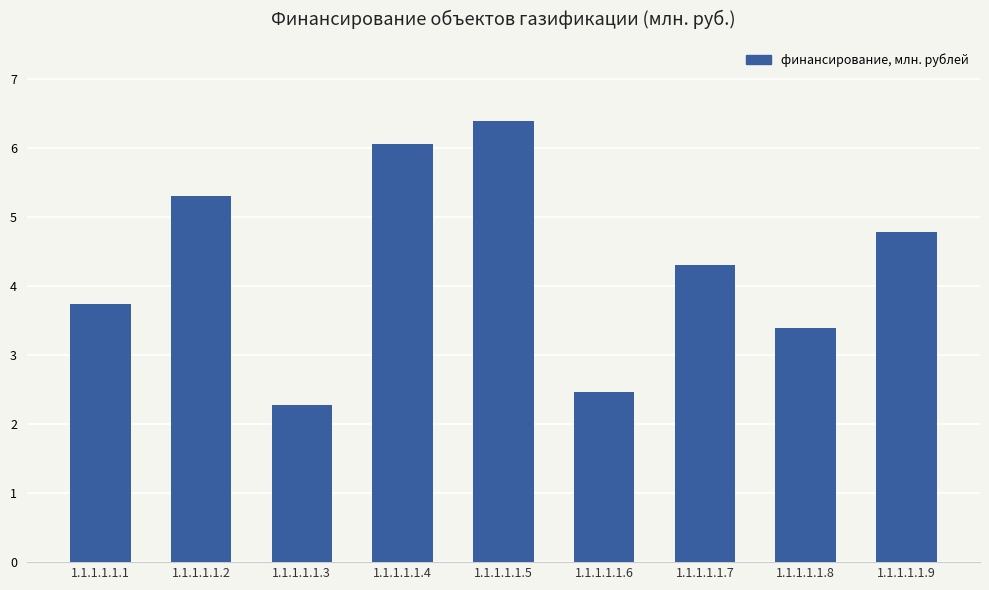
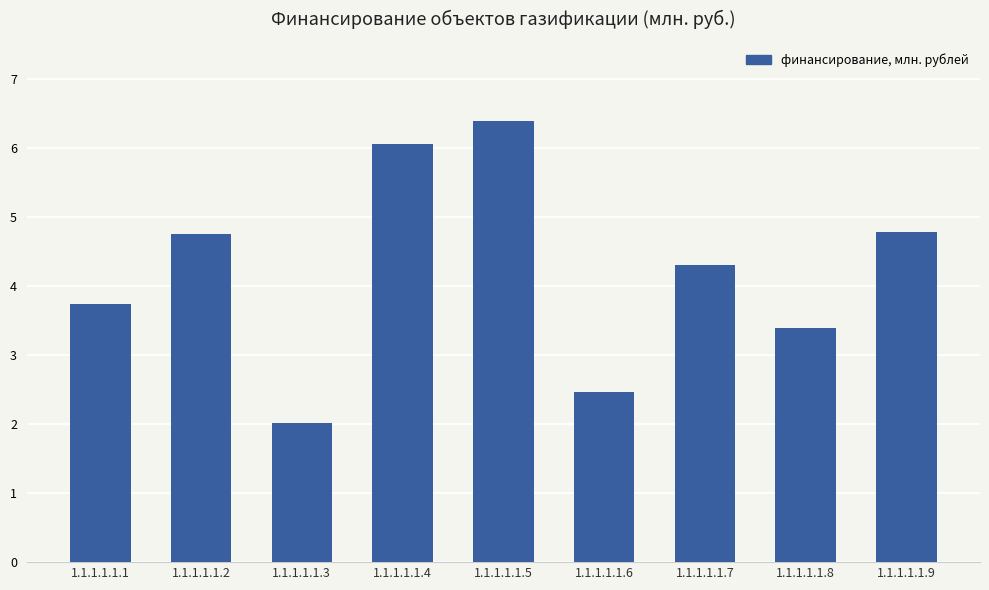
  {
    "1.1.1.1.1.1": 3.7,
-   "1.1.1.1.1.2": 5.3,
-   "1.1.1.1.1.3": 2.3,
+   "1.1.1.1.1.2": 4.8,
+   "1.1.1.1.1.3": 2.0,
    "1.1.1.1.1.4": 6.1,
    "1.1.1.1.1.5": 6.4,
    "1.1.1.1.1.6": 2.5,
    "1.1.1.1.1.7": 4.3,
    "1.1.1.1.1.8": 3.4,
    "1.1.1.1.1.9": 4.8
  }
